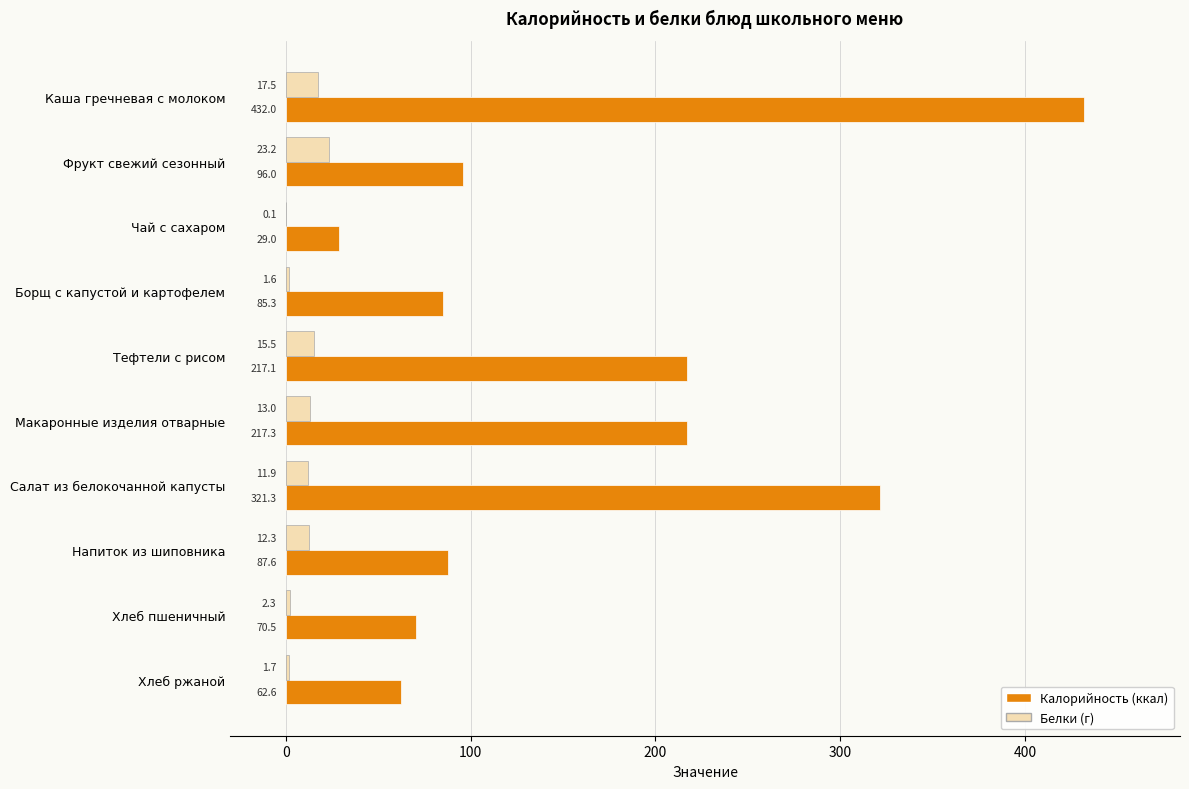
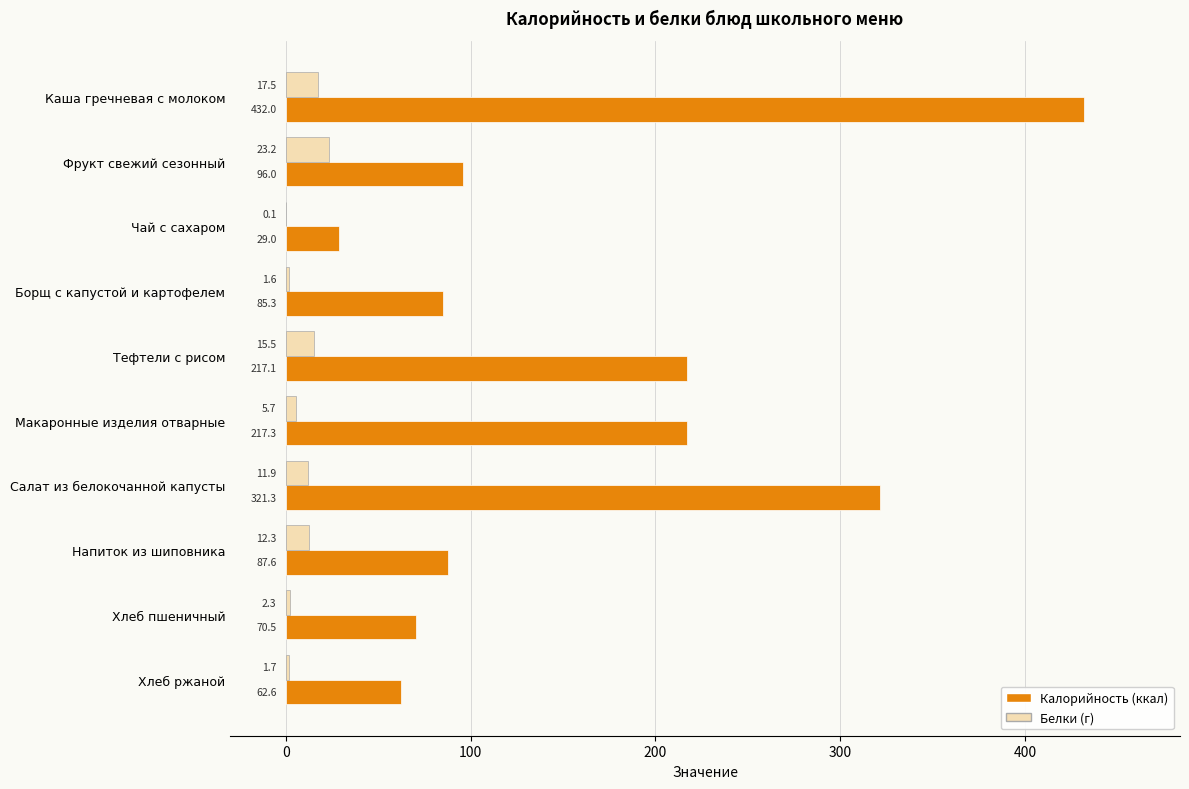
  {
    "Калорийность (ккал)": {
      "Каша гречневая с молоком": 432,
      "Фрукт свежий сезонный": 96,
      "Чай с сахаром": 29,
      "Борщ с капустой и картофелем": 85,
      "Тефтели с рисом": 217,
      "Макаронные изделия отварные": 217,
      "Салат из белокочанной капусты": 321,
      "Напиток из шиповника": 88,
      "Хлеб пшеничный": 71,
      "Хлеб ржаной": 63
    },
    "Белки (г)": {
      "Чай с сахаром": 0.1,
      "Борщ с капустой и картофелем": 1.6,
-     "Макаронные изделия отварные": 13.0,
+     "Макаронные изделия отварные": 5.7,
      "Хлеб пшеничный": 2.3,
      "Хлеб ржаной": 1.7
    }
  }
